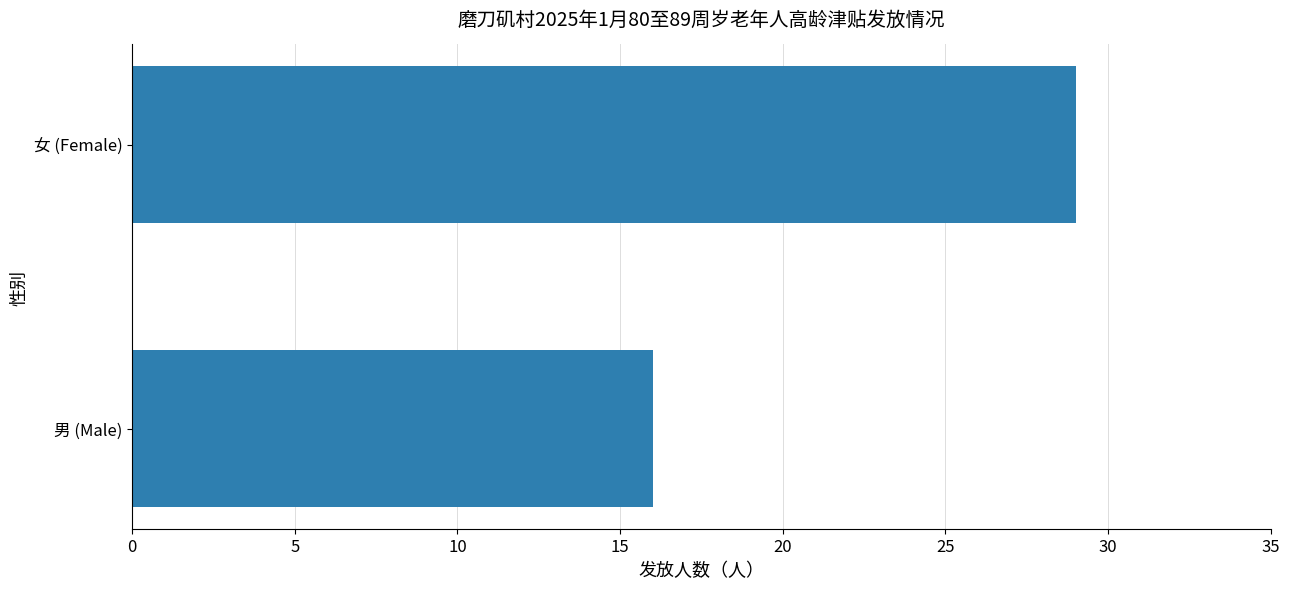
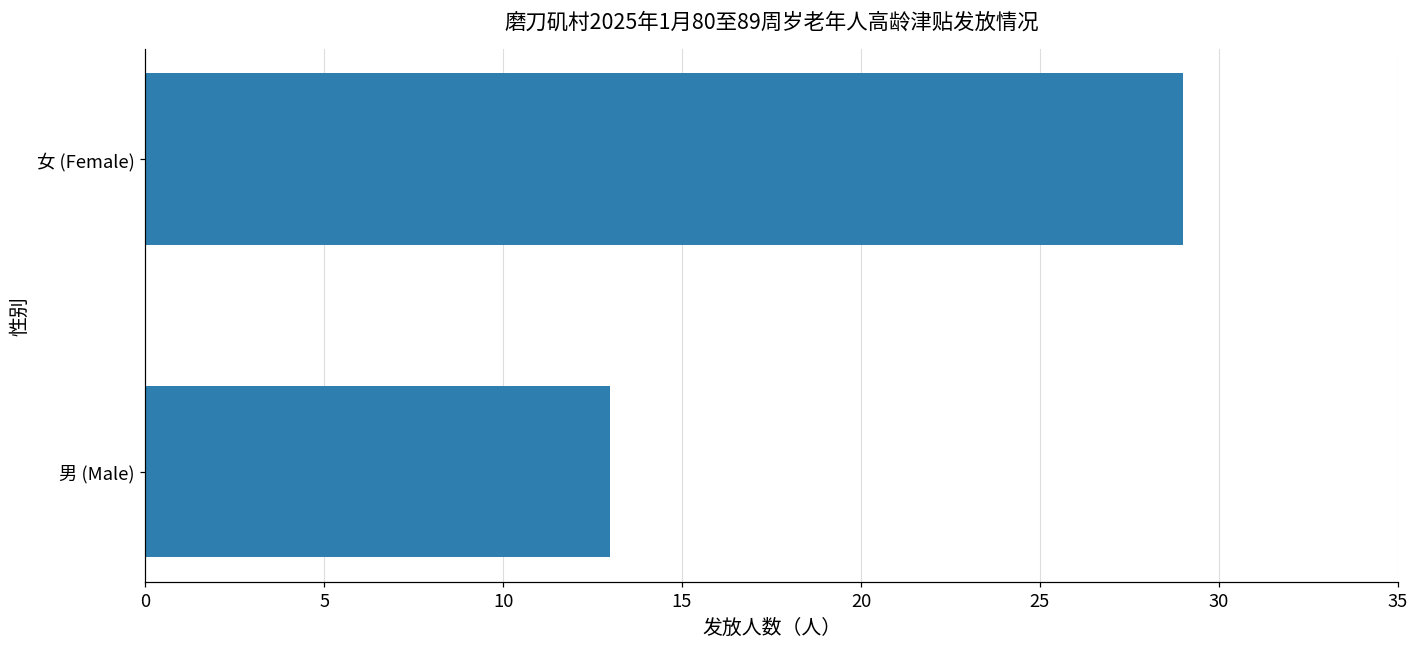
  {
    "女 (Female)": 29,
-   "男 (Male)": 16
+   "男 (Male)": 13
  }
